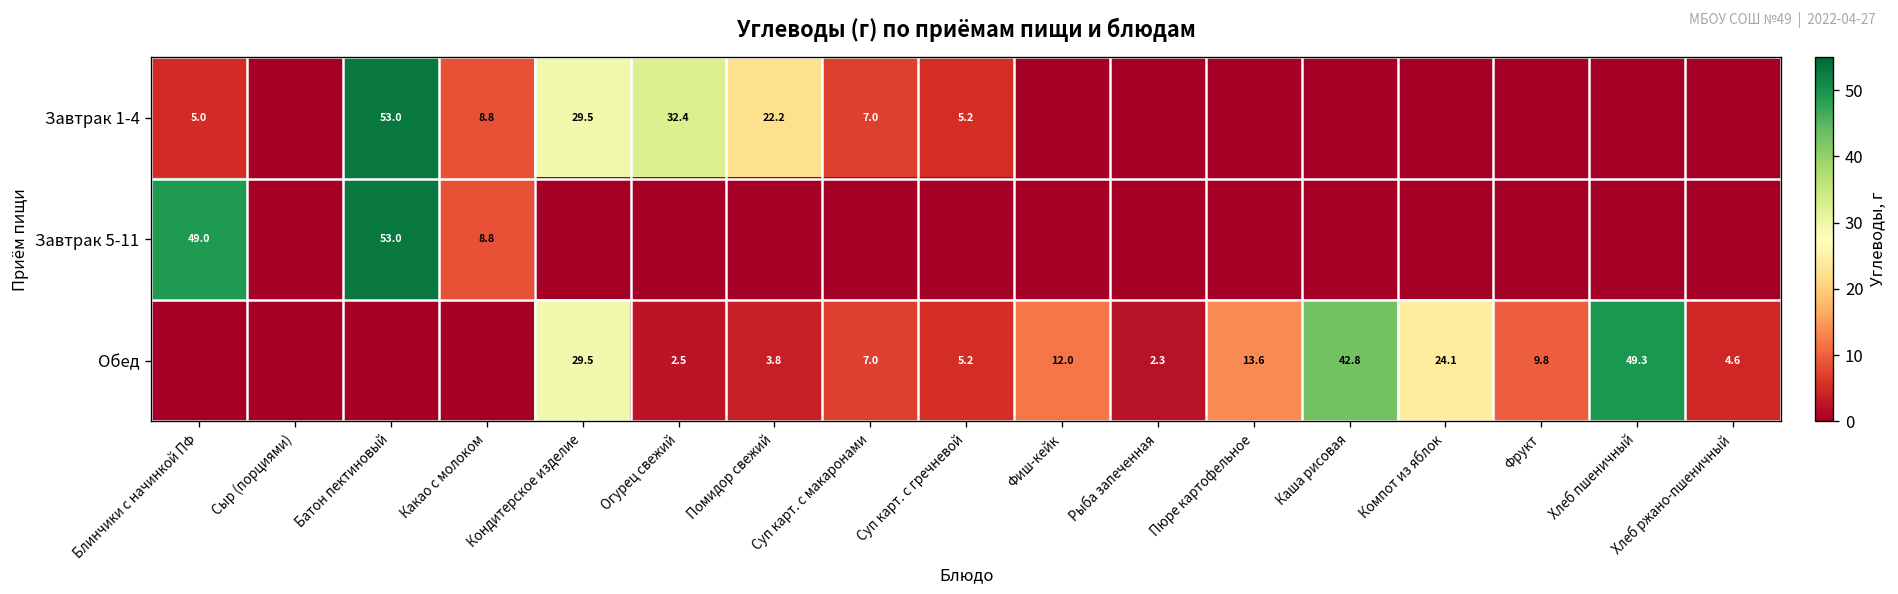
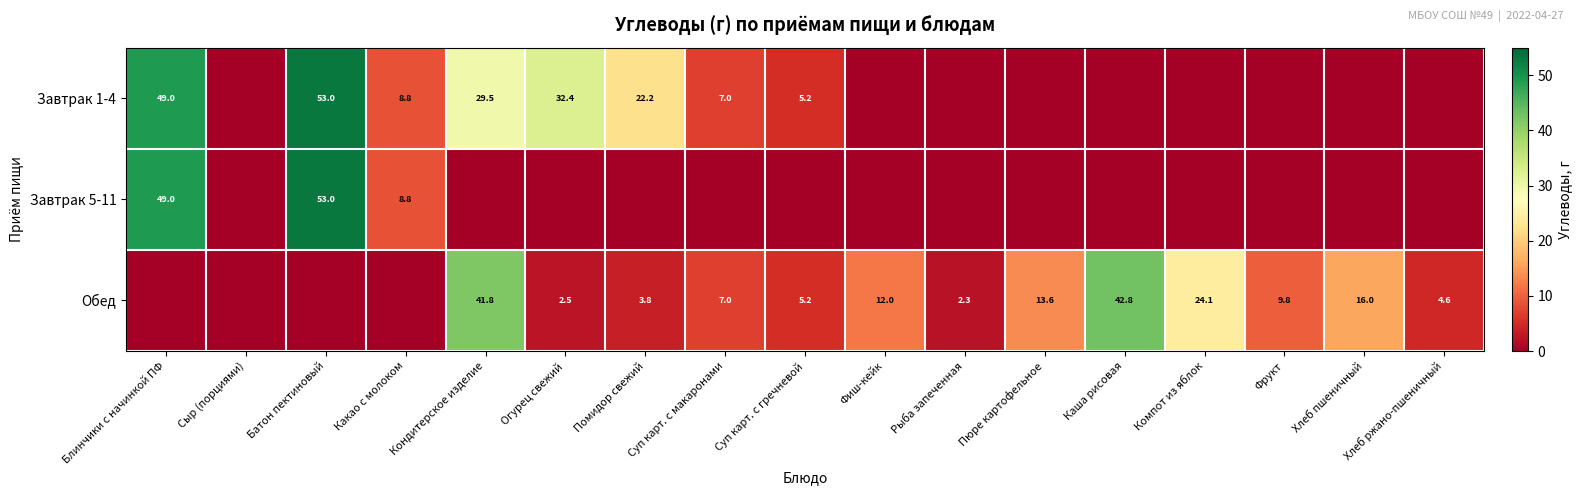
  {
    "Завтрак 1-4": {
-     "Блинчики с начинкой ПФ": 5.0,
+     "Блинчики с начинкой ПФ": 49.0,
      "Батон пектиновый": 53.0,
      "Какао с молоком": 8.8,
      "Кондитерское изделие": 29.5,
      "Огурец свежий": 32.4,
      "Помидор свежий": 22.2,
      "Суп карт. с макаронами": 7.0,
      "Суп карт. с гречневой": 5.2
    },
    "Завтрак 5-11": {
      "Блинчики с начинкой ПФ": 49.0,
      "Батон пектиновый": 53.0,
      "Какао с молоком": 8.8
    },
    "Обед": {
-     "Кондитерское изделие": 29.5,
+     "Кондитерское изделие": 41.8,
      "Огурец свежий": 2.5,
      "Помидор свежий": 3.8,
      "Суп карт. с макаронами": 7.0,
      "Суп карт. с гречневой": 5.2,
      "Фиш-кейк": 12.0,
      "Рыба запеченная": 2.3,
      "Пюре картофельное": 13.6,
      "Каша рисовая": 42.8,
      "Компот из яблок": 24.1,
      "Фрукт": 9.8,
-     "Хлеб пшеничный": 49.3,
+     "Хлеб пшеничный": 16.0,
      "Хлеб ржано-пшеничный": 4.6
    }
  }
